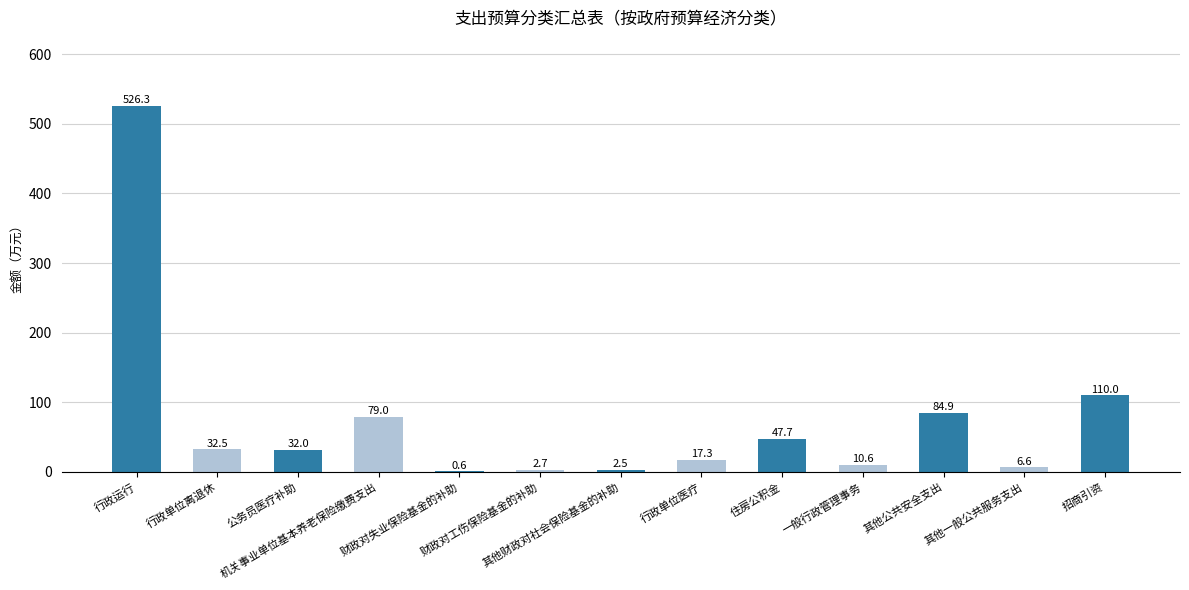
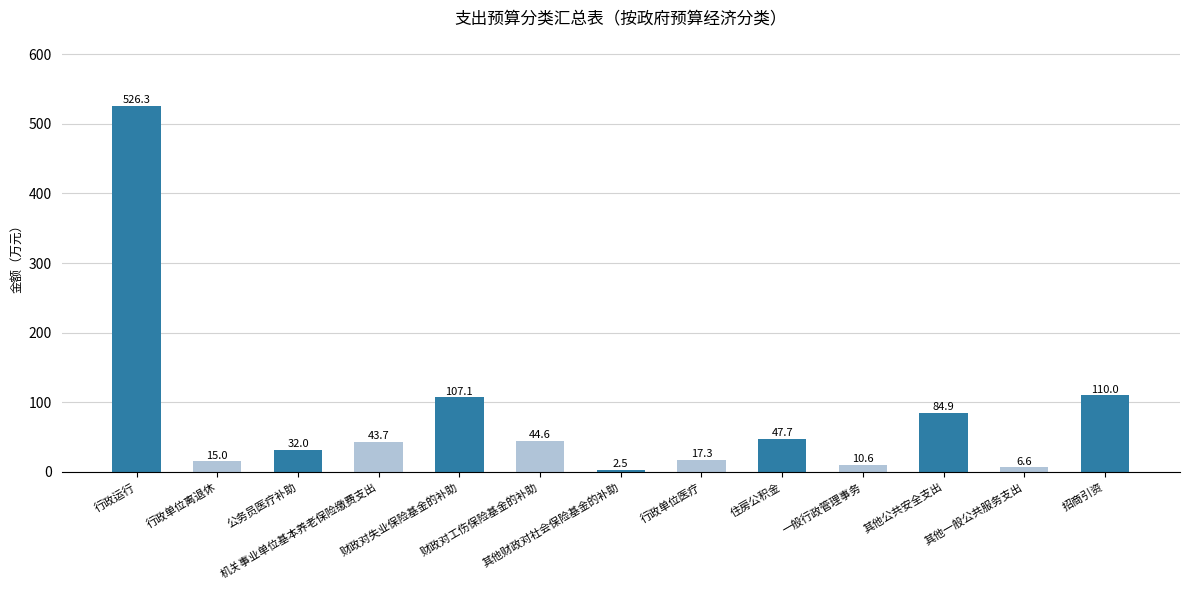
  {
    "行政运行": 526.3,
-   "行政单位离退休": 32.5,
+   "行政单位离退休": 15.0,
    "公务员医疗补助": 32.0,
-   "机关事业单位基本养老保险缴费支出": 79.0,
-   "财政对失业保险基金的补助": 0.6,
-   "财政对工伤保险基金的补助": 2.7,
+   "机关事业单位基本养老保险缴费支出": 43.7,
+   "财政对失业保险基金的补助": 107.1,
+   "财政对工伤保险基金的补助": 44.6,
    "其他财政对社会保险基金的补助": 2.5,
    "行政单位医疗": 17.3,
    "住房公积金": 47.7,
    "一般行政管理事务": 10.6,
    "其他公共安全支出": 84.9,
    "其他一般公共服务支出": 6.6,
    "招商引资": 110.0
  }
